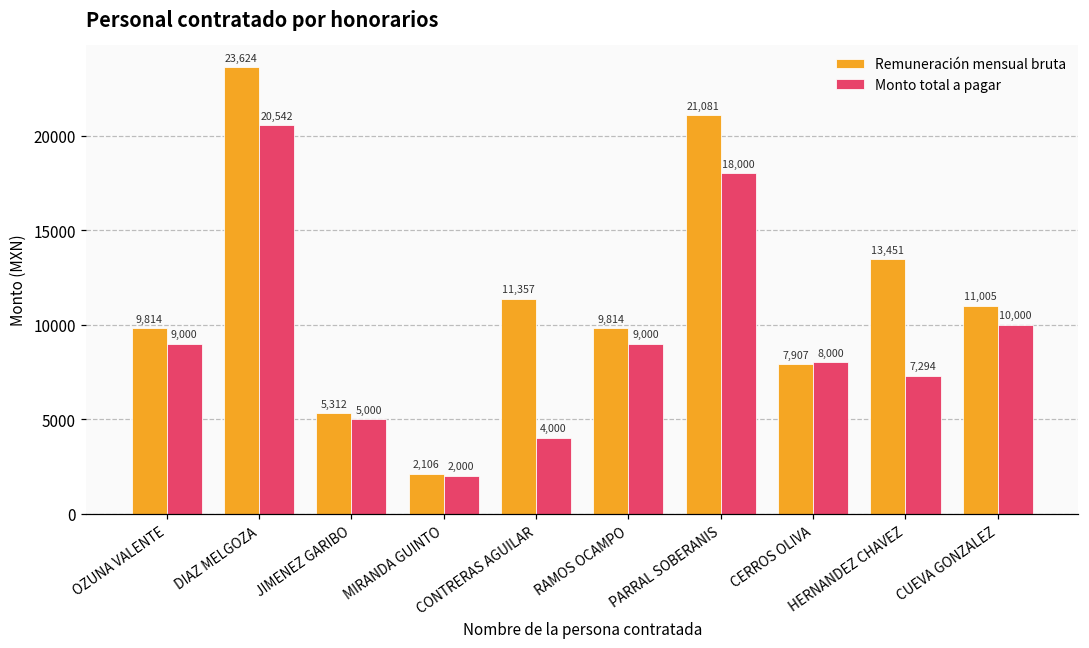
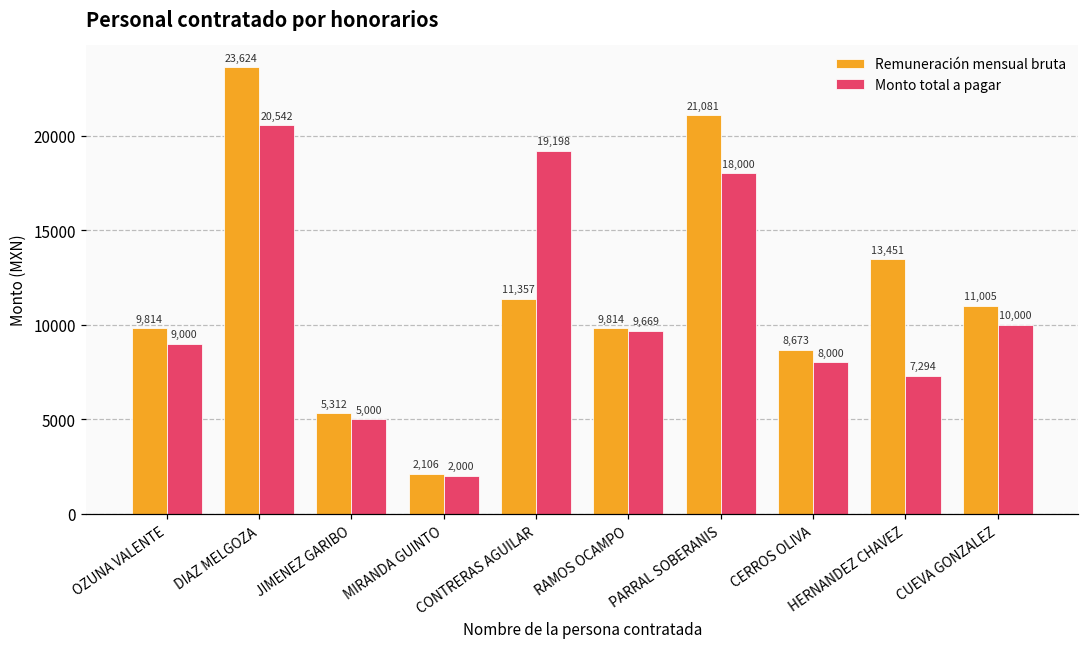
  {
    "Remuneración mensual bruta": {
      "OZUNA VALENTE": "9,814",
      "DIAZ MELGOZA": "23,624",
      "JIMENEZ GARIBO": "5,312",
      "MIRANDA GUINTO": "2,106",
      "CONTRERAS AGUILAR": "11,357",
      "RAMOS OCAMPO": "9,814",
      "PARRAL SOBERANIS": "21,081",
-     "CERROS OLIVA": "7,907",
+     "CERROS OLIVA": "8,673",
      "HERNANDEZ CHAVEZ": "13,451",
      "CUEVA GONZALEZ": "11,005"
    },
    "Monto total a pagar": {
      "OZUNA VALENTE": "9,000",
      "DIAZ MELGOZA": "20,542",
      "JIMENEZ GARIBO": "5,000",
      "MIRANDA GUINTO": "2,000",
-     "CONTRERAS AGUILAR": "4,000",
-     "RAMOS OCAMPO": "9,000",
+     "CONTRERAS AGUILAR": "19,198",
+     "RAMOS OCAMPO": "9,669",
      "PARRAL SOBERANIS": "18,000",
      "CERROS OLIVA": "8,000",
      "HERNANDEZ CHAVEZ": "7,294",
      "CUEVA GONZALEZ": "10,000"
    }
  }
